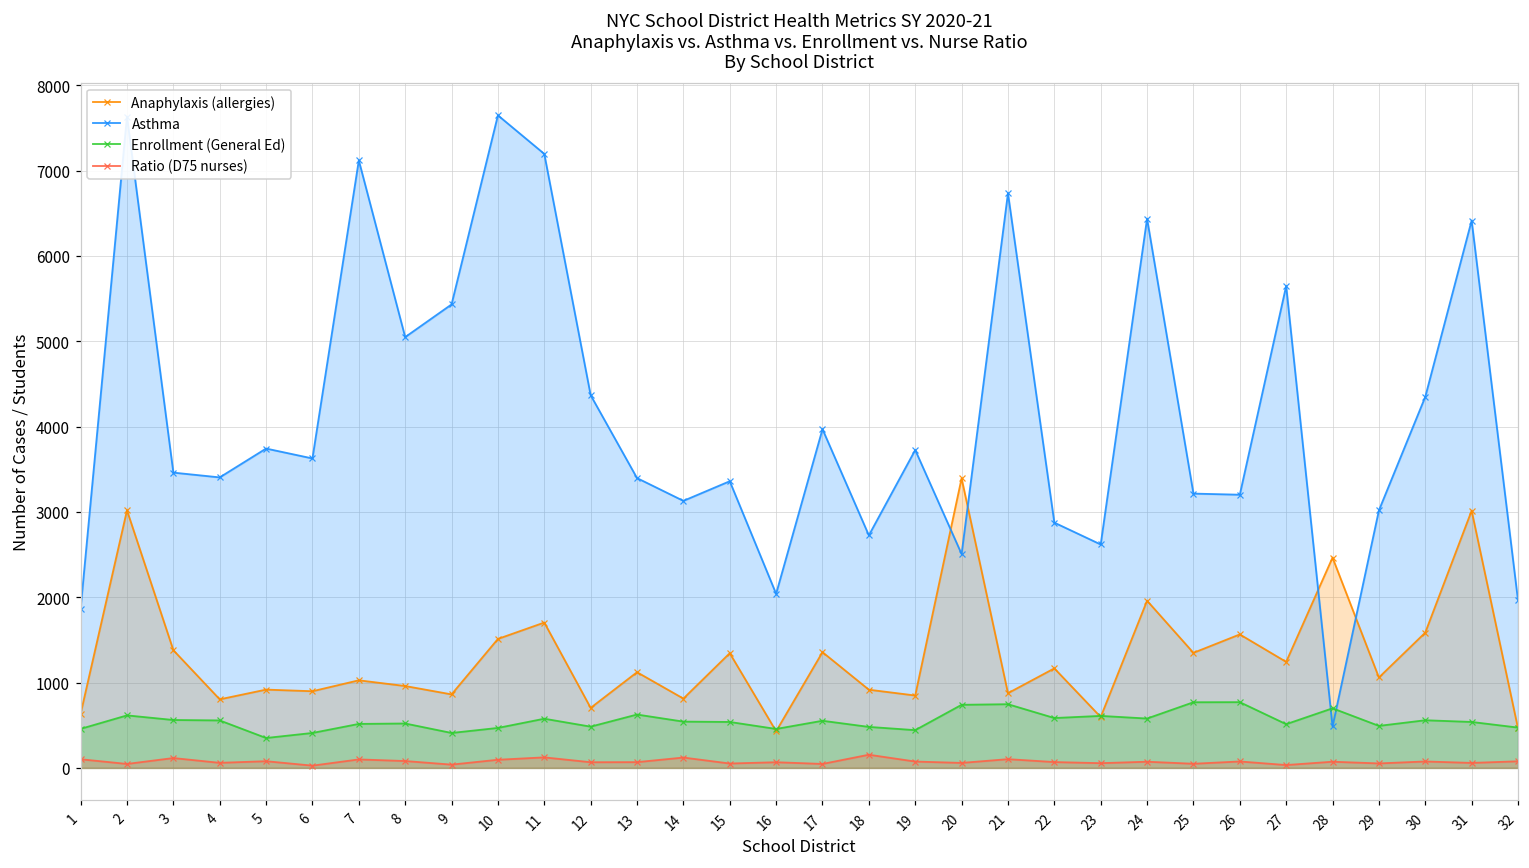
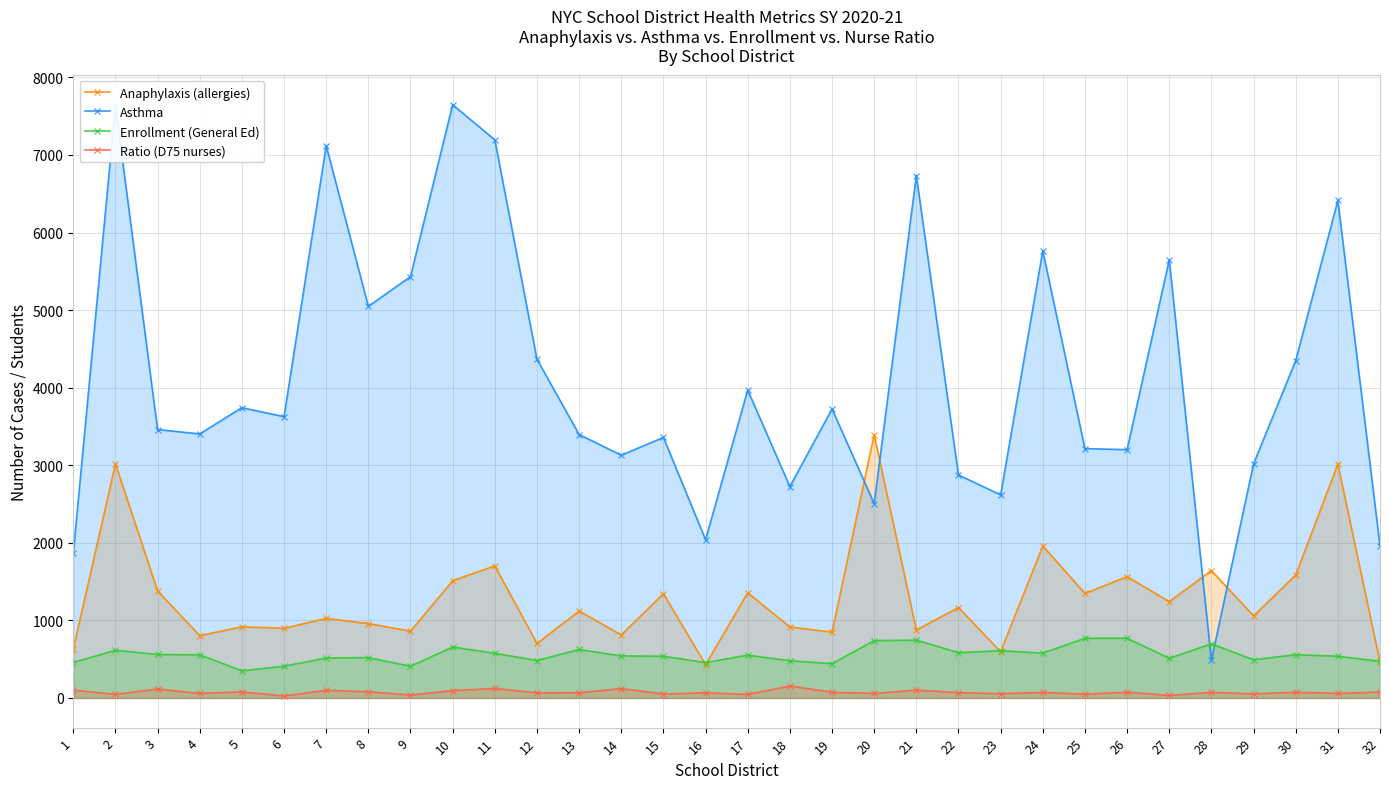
  {
    "Anaphylaxis (allergies)": {
      "1": 600,
      "2": 3000,
      "3": 1400,
      "4": 800,
      "5": 900,
      "6": 900,
      "7": 1000,
      "8": 1000,
      "9": 900,
      "10": 1500,
      "11": 1700,
      "12": 700,
      "13": 1100,
      "14": 800,
      "15": 1300,
      "17": 1400,
      "18": 900,
      "19": 800,
      "20": 3400,
      "21": 900,
      "22": 1200,
      "24": 2000,
      "25": 1300,
      "26": 1600,
      "27": 1200,
-     "28": 2500,
+     "28": 1600,
      "29": 1100,
      "30": 1600,
      "31": 3000
    },
    "Asthma": {
      "1": 1900,
      "3": 3500,
      "4": 3400,
      "5": 3700,
      "6": 3600,
      "7": 7100,
      "8": 5000,
      "9": 5400,
      "10": 7600,
      "11": 7200,
      "12": 4400,
      "13": 3400,
      "14": 3100,
      "15": 3400,
      "16": 2000,
      "17": 4000,
      "18": 2700,
      "19": 3700,
      "20": 2500,
      "21": 6700,
      "22": 2900,
      "23": 2600,
-     "24": 6400,
+     "24": 5800,
      "25": 3200,
      "26": 3200,
      "27": 5600,
      "28": 500,
      "29": 3000,
      "30": 4300,
      "31": 6400,
      "32": 2000
    },
    "Enrollment (General Ed)": {
      "1": 500,
      "2": 600,
      "3": 600,
      "4": 600,
      "5": 400,
      "6": 400,
      "7": 500,
      "8": 500,
      "9": 400,
-     "10": 500,
+     "10": 700,
      "11": 600,
      "12": 500,
      "13": 600,
      "14": 500,
      "15": 500,
      "17": 600,
      "18": 500,
      "19": 400,
      "20": 700,
      "21": 700,
      "22": 600,
      "24": 600,
      "25": 800,
      "26": 800,
      "27": 500,
      "28": 700,
      "29": 500,
      "30": 600,
      "31": 500
    },
    "Ratio (D75 nurses)": {
      "1": 100,
      "2": 0,
      "3": 100,
      "4": 100,
      "5": 100,
      "6": 0,
      "7": 100,
      "8": 100,
      "9": 0,
      "10": 100,
      "11": 100,
      "12": 100,
      "13": 100,
      "14": 100,
      "15": 100,
      "16": 100,
      "17": 0,
      "18": 200,
      "19": 100,
      "20": 100,
      "21": 100,
      "22": 100,
      "23": 100,
      "24": 100,
      "25": 0,
      "26": 100,
      "27": 0,
      "28": 100,
      "29": 100,
      "30": 100,
      "31": 100,
      "32": 100
    }
  }
